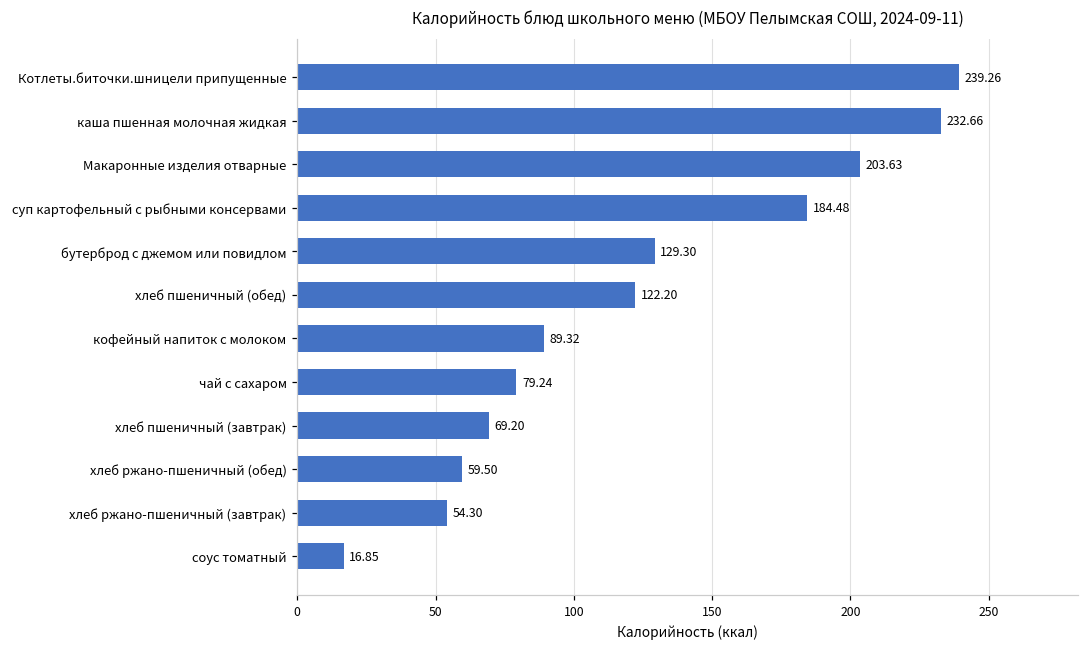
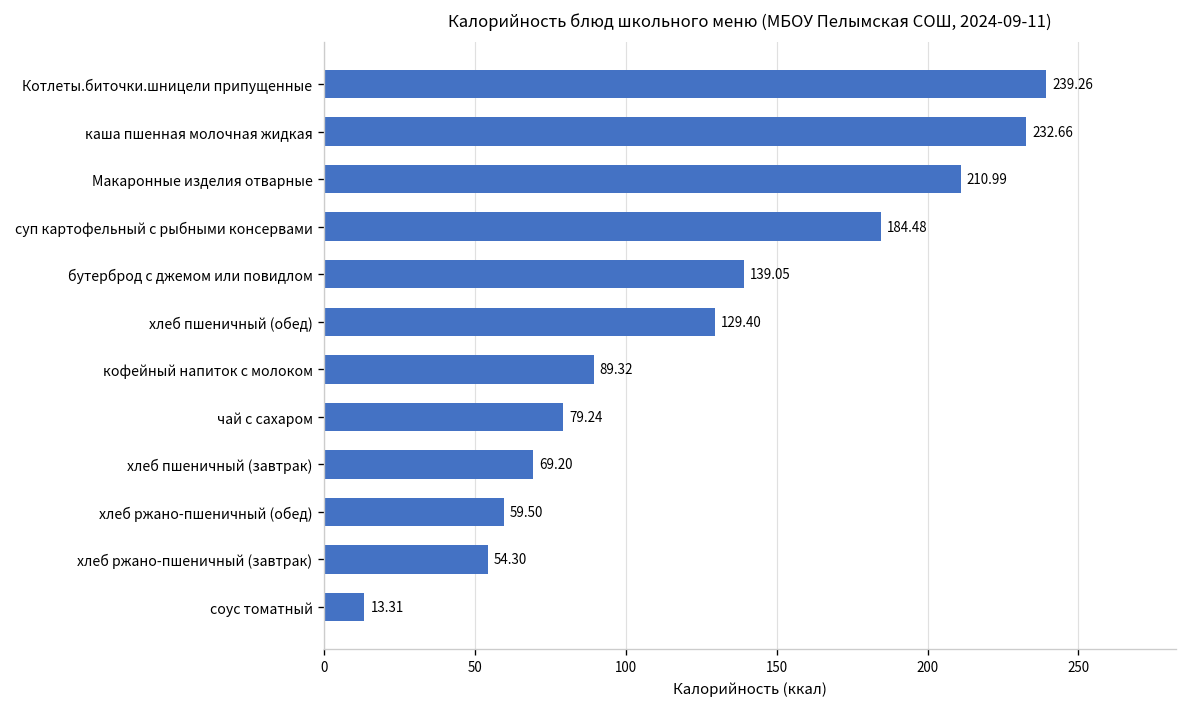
  {
    "Котлеты.биточки.шницели припущенные": 239.26,
    "каша пшенная молочная жидкая": 232.66,
-   "Макаронные изделия отварные": 203.63,
+   "Макаронные изделия отварные": 210.99,
    "суп картофельный с рыбными консервами": 184.48,
-   "бутерброд с джемом или повидлом": 129.30,
-   "хлеб пшеничный (обед)": 122.20,
+   "бутерброд с джемом или повидлом": 139.05,
+   "хлеб пшеничный (обед)": 129.40,
    "кофейный напиток с молоком": 89.32,
    "чай с сахаром": 79.24,
    "хлеб пшеничный (завтрак)": 69.20,
    "хлеб ржано-пшеничный (обед)": 59.50,
    "хлеб ржано-пшеничный (завтрак)": 54.30,
-   "соус томатный": 16.85
+   "соус томатный": 13.31
  }
